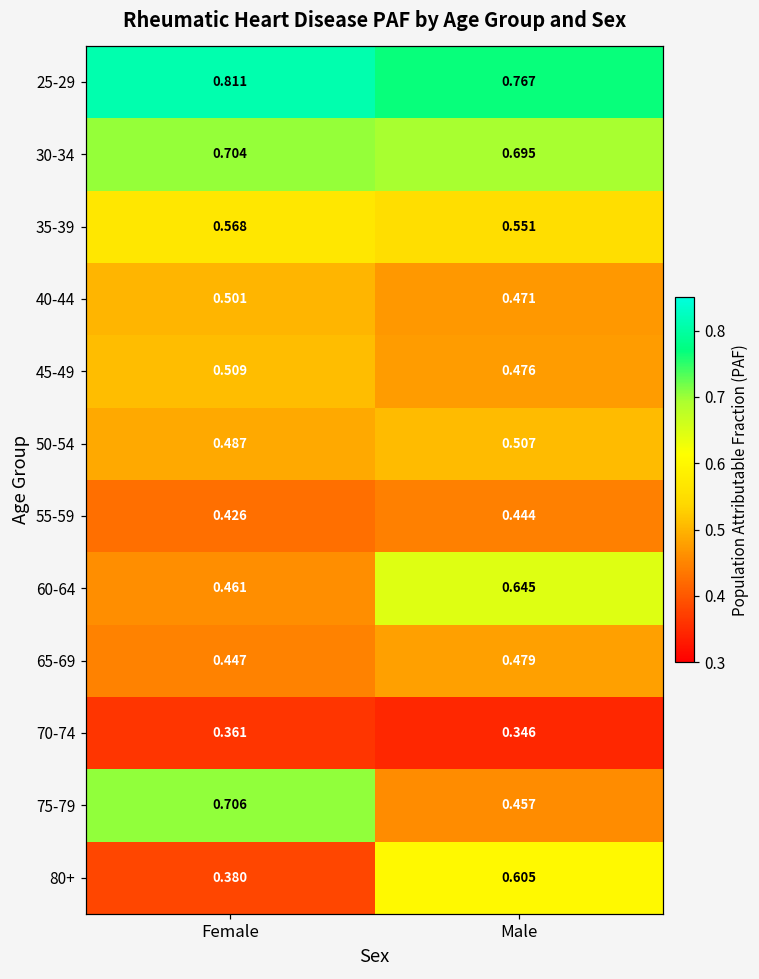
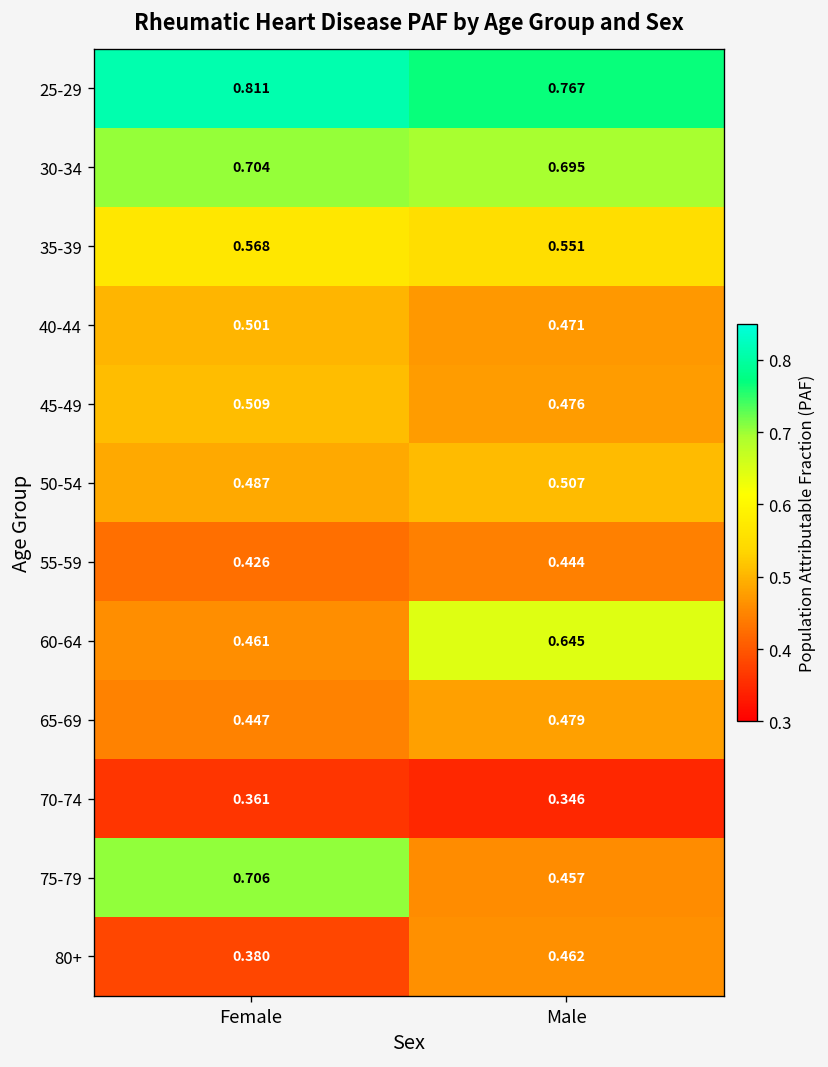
  {
    "25-29": {
      "Female": 0.811,
      "Male": 0.767
    },
    "30-34": {
      "Female": 0.704,
      "Male": 0.695
    },
    "35-39": {
      "Female": 0.568,
      "Male": 0.551
    },
    "40-44": {
      "Female": 0.501,
      "Male": 0.471
    },
    "45-49": {
      "Female": 0.509,
      "Male": 0.476
    },
    "50-54": {
      "Female": 0.487,
      "Male": 0.507
    },
    "55-59": {
      "Female": 0.426,
      "Male": 0.444
    },
    "60-64": {
      "Female": 0.461,
      "Male": 0.645
    },
    "65-69": {
      "Female": 0.447,
      "Male": 0.479
    },
    "70-74": {
      "Female": 0.361,
      "Male": 0.346
    },
    "75-79": {
      "Female": 0.706,
      "Male": 0.457
    },
    "80+": {
      "Female": 0.380,
-     "Male": 0.605
+     "Male": 0.462
    }
  }
